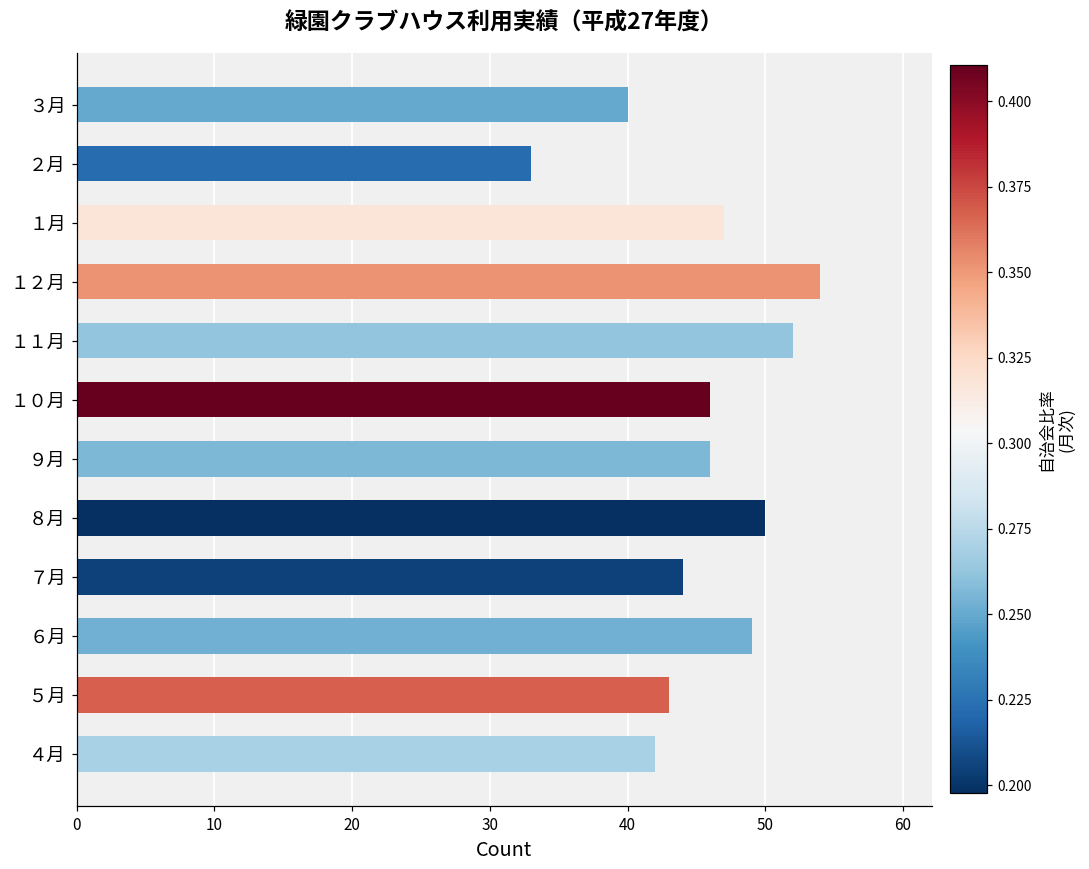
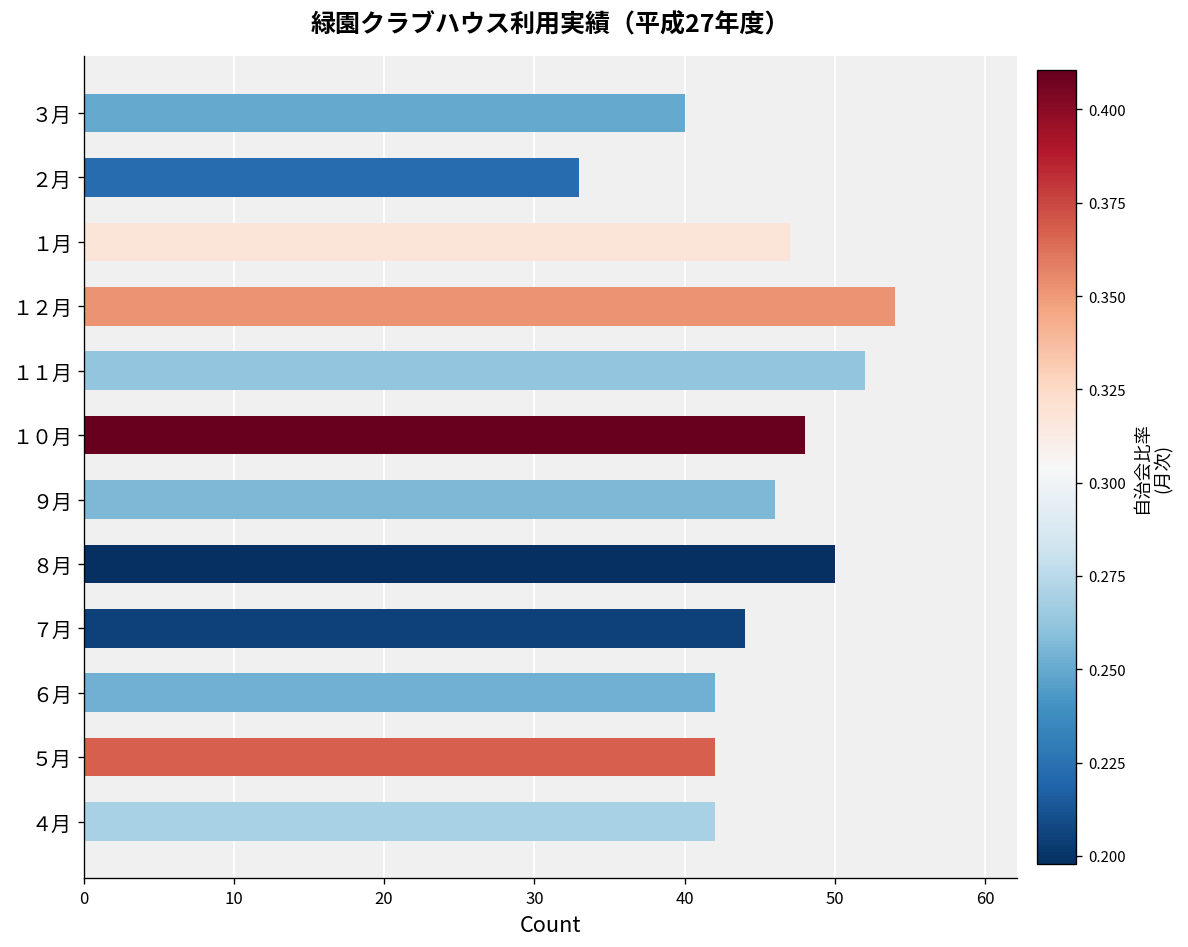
  {
    "３月": 40,
    "２月": 33,
    "１月": 47,
    "１２月": 54,
    "１１月": 52,
-   "１０月": 46,
+   "１０月": 48,
    "９月": 46,
    "８月": 50,
    "７月": 44,
-   "６月": 49,
-   "５月": 43,
+   "６月": 42,
+   "５月": 42,
    "４月": 42
  }
